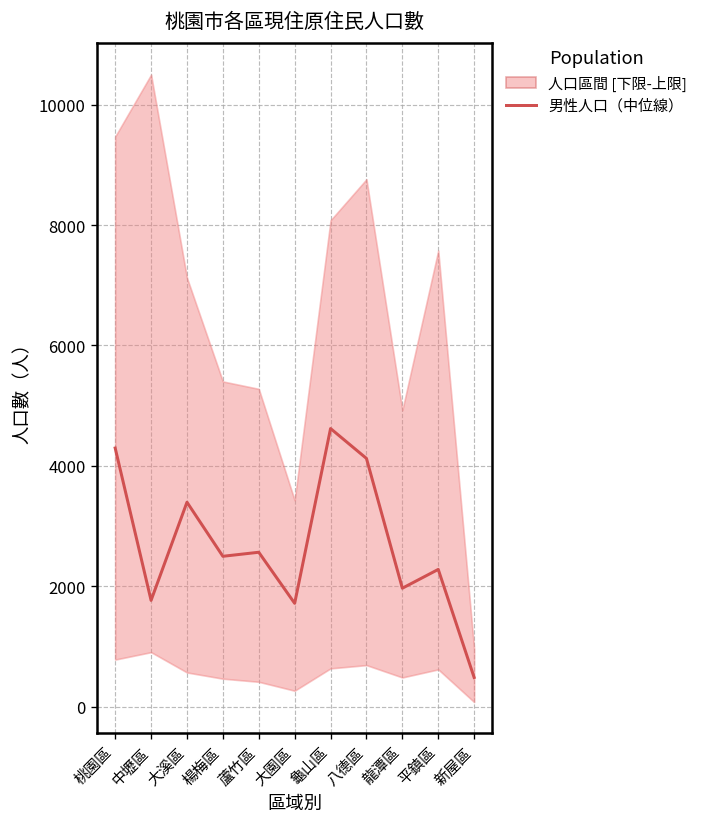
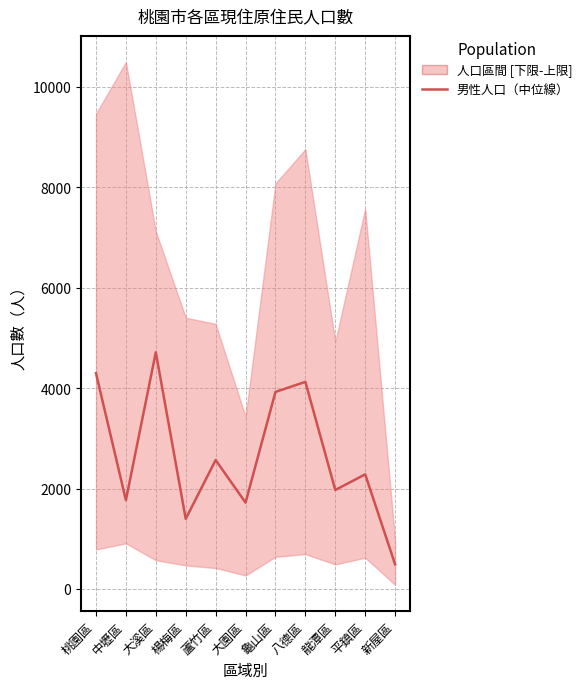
  {
    "男性人口（中位線）": {
      "桃園區": 4300,
      "中壢區": 1800,
-     "大溪區": 3400,
-     "楊梅區": 2500,
+     "大溪區": 4700,
+     "楊梅區": 1400,
      "蘆竹區": 2600,
      "大園區": 1700,
-     "龜山區": 4600,
+     "龜山區": 3900,
      "八德區": 4100,
      "龍潭區": 2000,
      "平鎮區": 2300,
      "新屋區": 500
    }
  }
